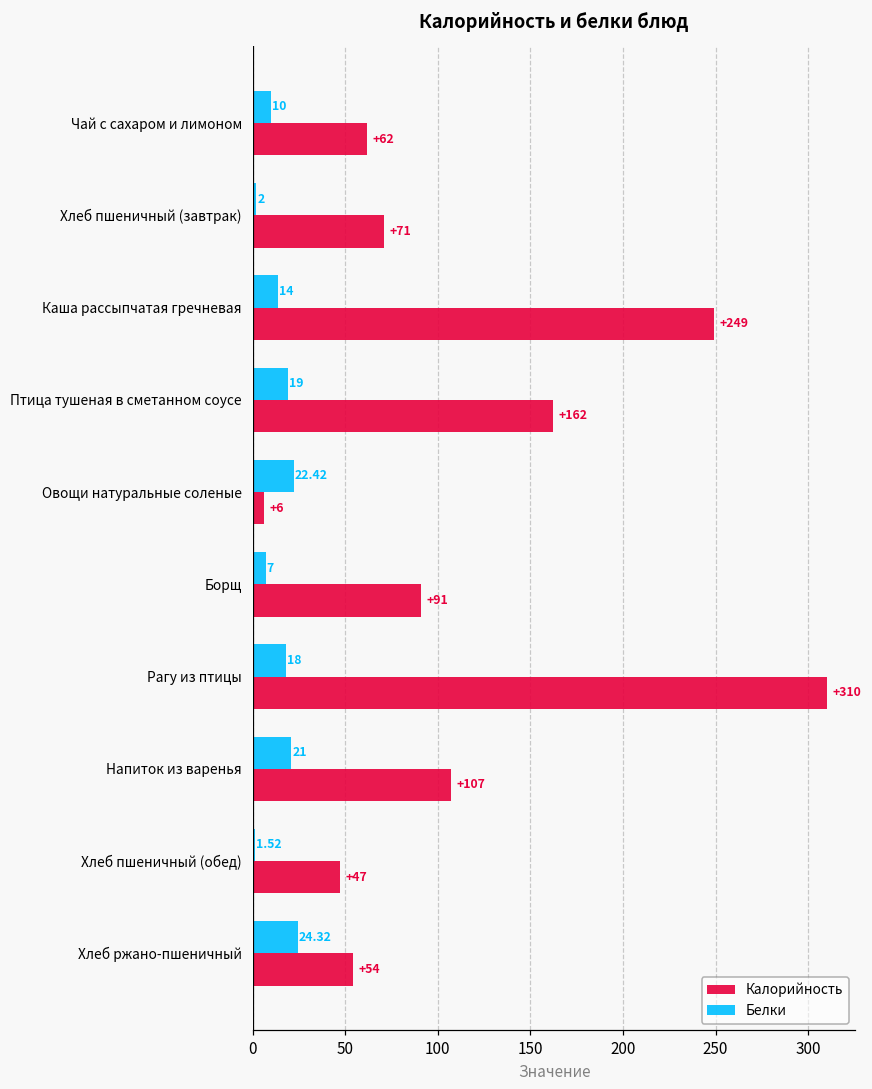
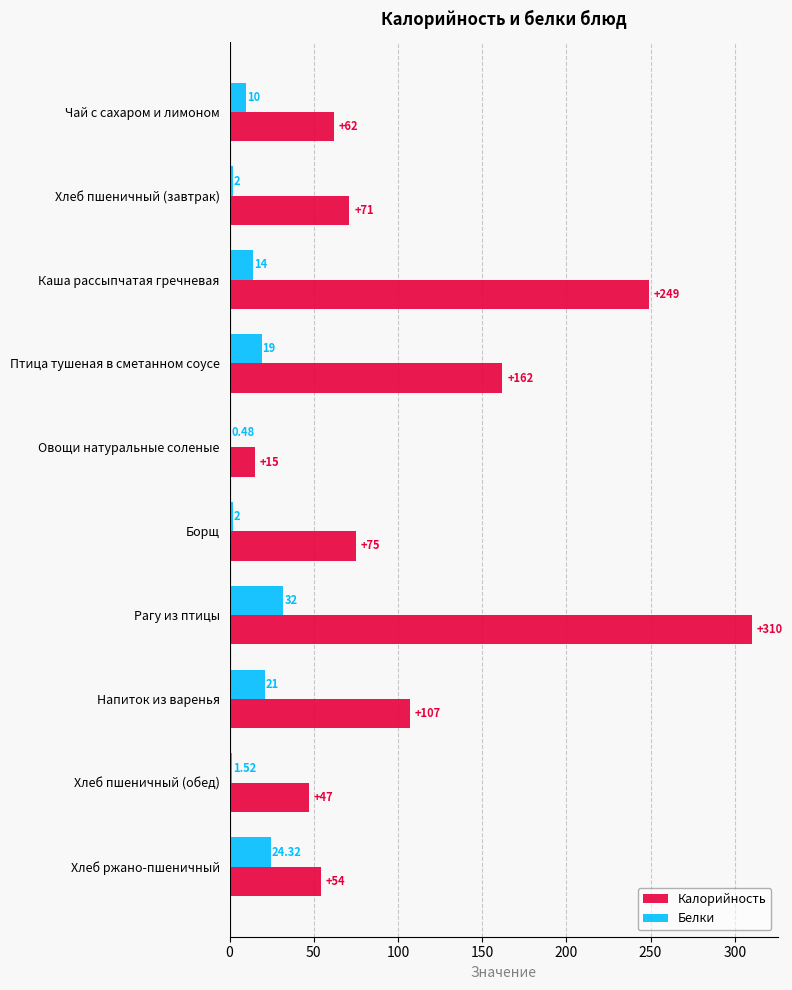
  {
    "Калорийность": {
      "Чай с сахаром и лимоном": "+62",
      "Хлеб пшеничный (завтрак)": "+71",
      "Каша рассыпчатая гречневая": "+249",
      "Птица тушеная в сметанном соусе": "+162",
-     "Овощи натуральные соленые": "+6",
-     "Борщ": "+91",
+     "Овощи натуральные соленые": "+15",
+     "Борщ": "+75",
      "Рагу из птицы": "+310",
      "Напиток из варенья": "+107",
      "Хлеб пшеничный (обед)": "+47",
      "Хлеб ржано-пшеничный": "+54"
    },
    "Белки": {
      "Чай с сахаром и лимоном": "10",
      "Хлеб пшеничный (завтрак)": "2",
      "Каша рассыпчатая гречневая": "14",
      "Птица тушеная в сметанном соусе": "19",
-     "Овощи натуральные соленые": "22.42",
-     "Борщ": "7",
-     "Рагу из птицы": "18",
+     "Овощи натуральные соленые": "0.48",
+     "Борщ": "2",
+     "Рагу из птицы": "32",
      "Напиток из варенья": "21",
      "Хлеб пшеничный (обед)": "1.52",
      "Хлеб ржано-пшеничный": "24.32"
    }
  }
